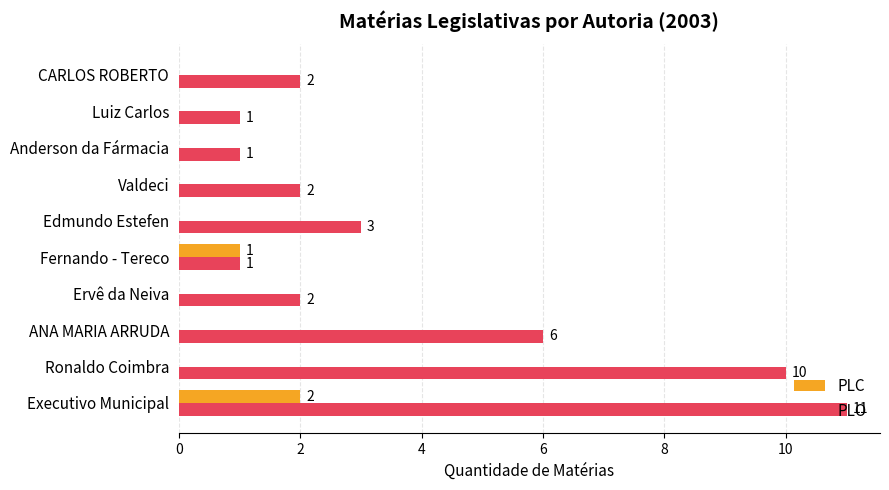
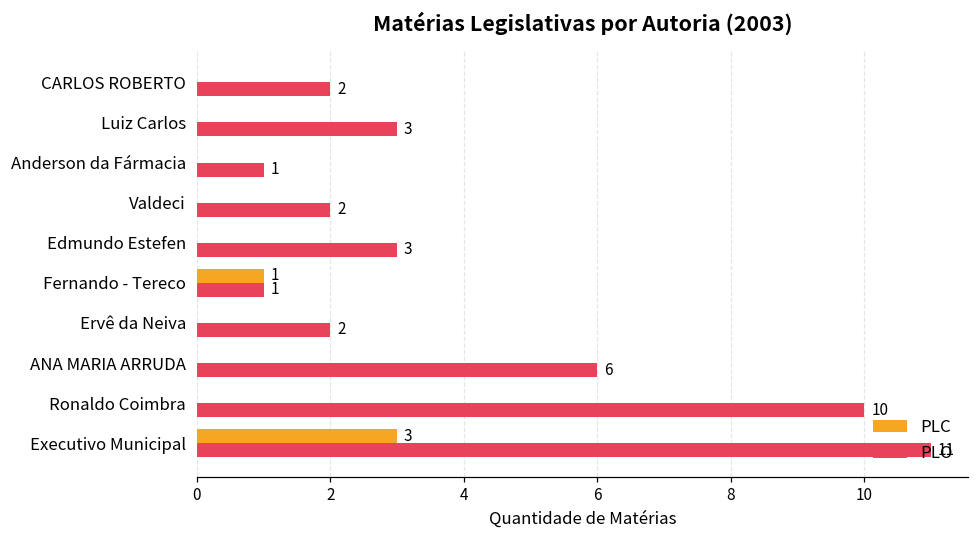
  {
    "PLC": {
      "Fernando - Tereco": 1,
-     "Executivo Municipal": 2
+     "Executivo Municipal": 3
    },
    "PLO": {
      "CARLOS ROBERTO": 2,
-     "Luiz Carlos": 1,
+     "Luiz Carlos": 3,
      "Anderson da Fármacia": 1,
      "Valdeci": 2,
      "Edmundo Estefen": 3,
      "Fernando - Tereco": 1,
      "Ervê da Neiva": 2,
      "ANA MARIA ARRUDA": 6,
      "Ronaldo Coimbra": 10,
      "Executivo Municipal": 11
    }
  }
